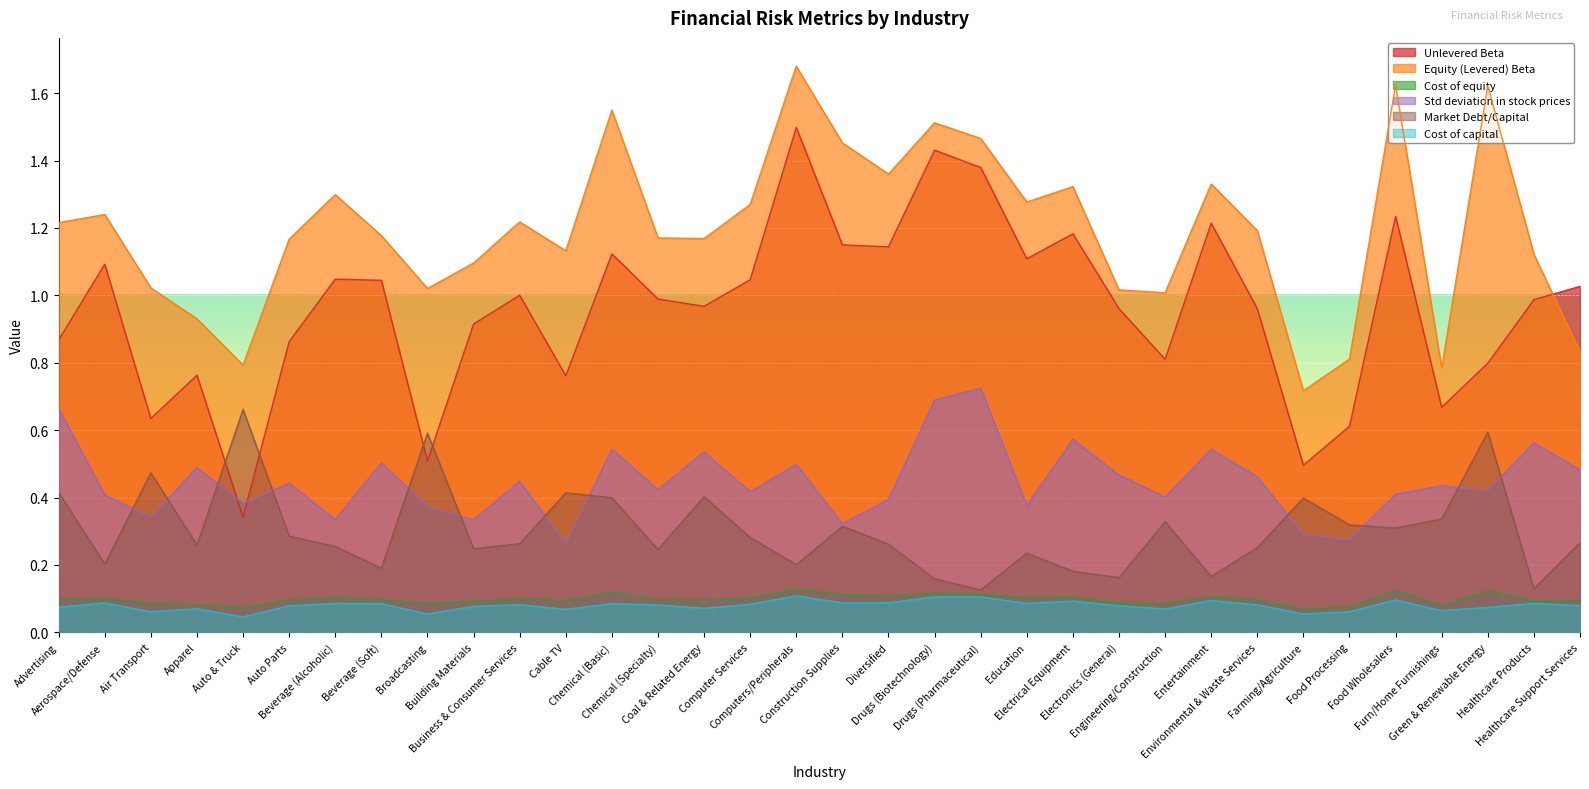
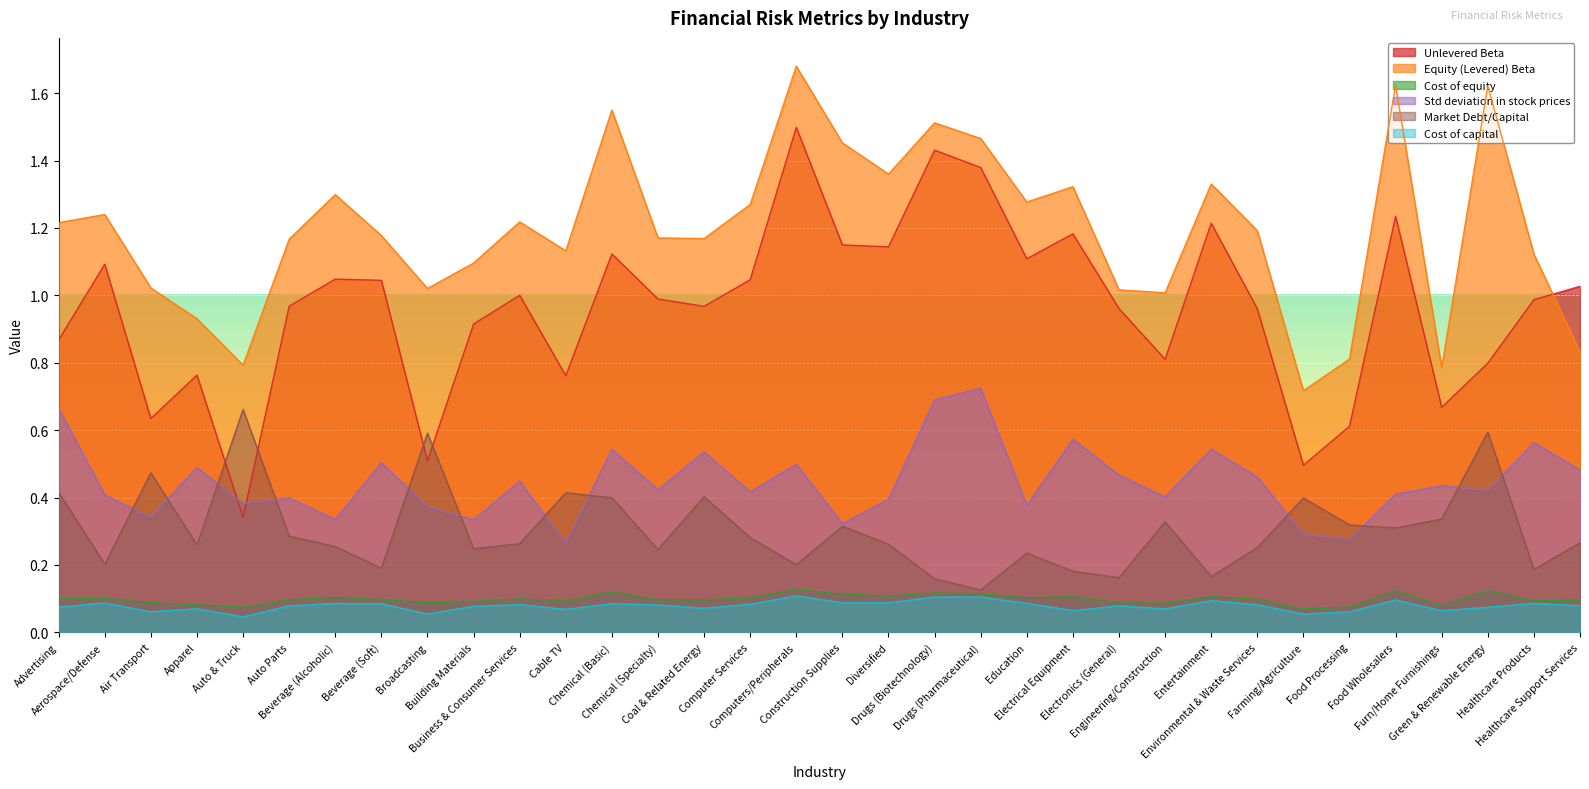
  {
    "Unlevered Beta": {
      "Advertising": 0.87,
      "Aerospace/Defense": 1.09,
      "Air Transport": 0.63,
      "Apparel": 0.76,
      "Auto & Truck": 0.34,
-     "Auto Parts": 0.86,
+     "Auto Parts": 0.97,
      "Beverage (Alcoholic)": 1.05,
      "Beverage (Soft)": 1.04,
      "Broadcasting": 0.51,
      "Building Materials": 0.91,
      "Business & Consumer Services": 1.00,
      "Cable TV": 0.76,
      "Chemical (Basic)": 1.12,
      "Chemical (Specialty)": 0.99,
      "Coal & Related Energy": 0.97,
      "Computer Services": 1.05,
      "Computers/Peripherals": 1.50,
      "Construction Supplies": 1.15,
      "Diversified": 1.14,
      "Drugs (Biotechnology)": 1.43,
      "Drugs (Pharmaceutical)": 1.38,
      "Education": 1.11,
      "Electrical Equipment": 1.18,
      "Electronics (General)": 0.96,
      "Engineering/Construction": 0.81,
      "Entertainment": 1.21,
      "Environmental & Waste Services": 0.96,
      "Farming/Agriculture": 0.50,
      "Food Processing": 0.61,
      "Food Wholesalers": 1.23,
      "Furn/Home Furnishings": 0.67,
      "Green & Renewable Energy": 0.80,
      "Healthcare Products": 0.99,
      "Healthcare Support Services": 1.03
    },
    "Std deviation in stock prices": {
      "Advertising": 0.66,
      "Aerospace/Defense": 0.41,
      "Air Transport": 0.34,
      "Apparel": 0.49,
      "Auto & Truck": 0.38,
-     "Auto Parts": 0.44,
+     "Auto Parts": 0.40,
      "Beverage (Alcoholic)": 0.33,
      "Beverage (Soft)": 0.50,
      "Broadcasting": 0.37,
      "Building Materials": 0.33,
      "Business & Consumer Services": 0.45,
      "Cable TV": 0.26,
      "Chemical (Basic)": 0.54,
      "Chemical (Specialty)": 0.42,
      "Coal & Related Energy": 0.54,
      "Computer Services": 0.42,
      "Computers/Peripherals": 0.50,
      "Construction Supplies": 0.32,
      "Diversified": 0.39,
      "Drugs (Biotechnology)": 0.69,
      "Drugs (Pharmaceutical)": 0.72,
      "Education": 0.38,
      "Electrical Equipment": 0.57,
      "Electronics (General)": 0.47,
      "Engineering/Construction": 0.40,
      "Entertainment": 0.54,
      "Environmental & Waste Services": 0.46,
      "Farming/Agriculture": 0.29,
      "Food Processing": 0.27,
      "Food Wholesalers": 0.41,
      "Furn/Home Furnishings": 0.44,
      "Green & Renewable Energy": 0.42,
      "Healthcare Products": 0.56,
      "Healthcare Support Services": 0.48
    },
    "Market Debt/Capital": {
      "Advertising": 0.42,
      "Aerospace/Defense": 0.20,
      "Air Transport": 0.47,
      "Apparel": 0.26,
      "Auto & Truck": 0.66,
      "Auto Parts": 0.29,
      "Beverage (Alcoholic)": 0.25,
      "Beverage (Soft)": 0.19,
      "Broadcasting": 0.59,
      "Building Materials": 0.25,
      "Business & Consumer Services": 0.26,
      "Cable TV": 0.41,
      "Chemical (Basic)": 0.40,
      "Chemical (Specialty)": 0.25,
      "Coal & Related Energy": 0.40,
      "Computer Services": 0.28,
      "Computers/Peripherals": 0.20,
      "Construction Supplies": 0.31,
      "Diversified": 0.26,
      "Drugs (Biotechnology)": 0.16,
      "Drugs (Pharmaceutical)": 0.13,
      "Education": 0.24,
      "Electrical Equipment": 0.18,
      "Electronics (General)": 0.16,
      "Engineering/Construction": 0.33,
      "Entertainment": 0.17,
      "Environmental & Waste Services": 0.25,
      "Farming/Agriculture": 0.40,
      "Food Processing": 0.32,
      "Food Wholesalers": 0.31,
      "Furn/Home Furnishings": 0.34,
      "Green & Renewable Energy": 0.59,
-     "Healthcare Products": 0.13,
+     "Healthcare Products": 0.19,
      "Healthcare Support Services": 0.27
    },
    "Cost of capital": {
      "Advertising": 0.07,
      "Aerospace/Defense": 0.09,
      "Air Transport": 0.06,
      "Apparel": 0.07,
      "Auto & Truck": 0.05,
      "Auto Parts": 0.08,
      "Beverage (Alcoholic)": 0.09,
      "Beverage (Soft)": 0.09,
      "Broadcasting": 0.05,
      "Building Materials": 0.08,
      "Business & Consumer Services": 0.08,
      "Cable TV": 0.07,
      "Chemical (Basic)": 0.09,
      "Chemical (Specialty)": 0.08,
      "Coal & Related Energy": 0.07,
      "Computer Services": 0.08,
      "Computers/Peripherals": 0.11,
      "Construction Supplies": 0.09,
      "Diversified": 0.09,
      "Drugs (Biotechnology)": 0.10,
      "Drugs (Pharmaceutical)": 0.10,
      "Education": 0.09,
-     "Electrical Equipment": 0.09,
+     "Electrical Equipment": 0.06,
      "Electronics (General)": 0.08,
      "Engineering/Construction": 0.07,
      "Entertainment": 0.09,
      "Environmental & Waste Services": 0.08,
      "Farming/Agriculture": 0.05,
      "Food Processing": 0.06,
      "Food Wholesalers": 0.10,
      "Furn/Home Furnishings": 0.06,
      "Green & Renewable Energy": 0.07,
      "Healthcare Products": 0.09,
      "Healthcare Support Services": 0.08
    }
  }
